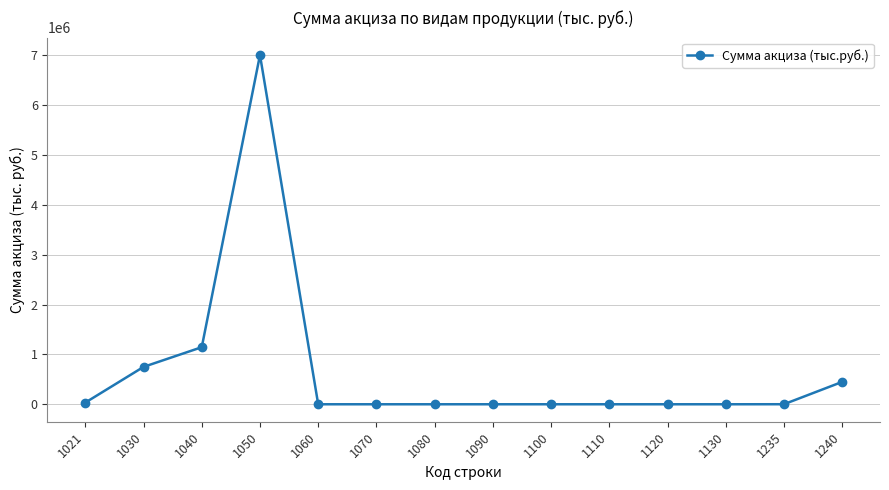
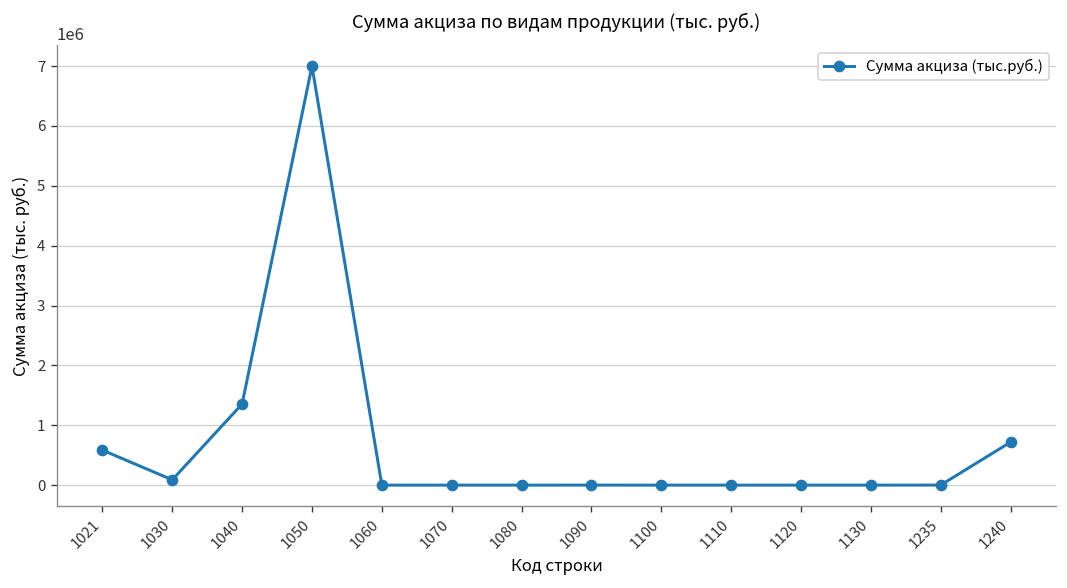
  {
-   "1021": 0,
-   "1030": 700000,
-   "1040": 1100000,
+   "1021": 600000,
+   "1030": 100000,
+   "1040": 1400000,
    "1050": 7000000,
    "1060": 0,
    "1070": 0,
    "1080": 0,
    "1090": 0,
    "1100": 0,
    "1110": 0,
    "1120": 0,
    "1130": 0,
    "1235": 0,
-   "1240": 400000
+   "1240": 700000
  }
